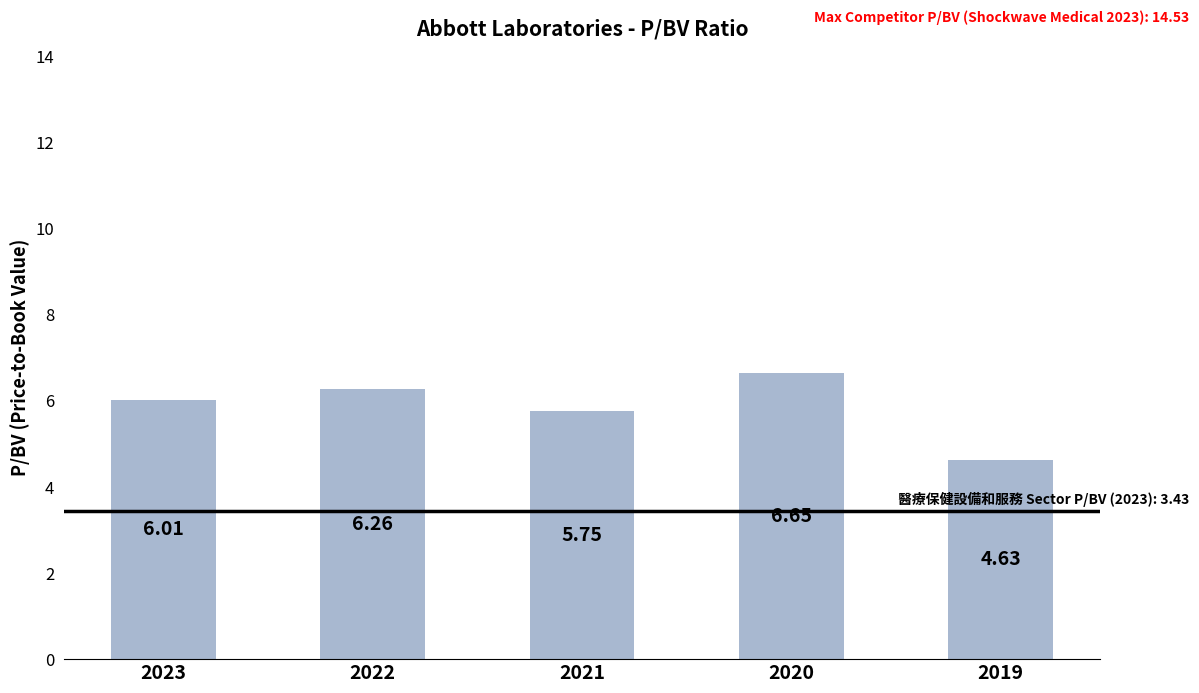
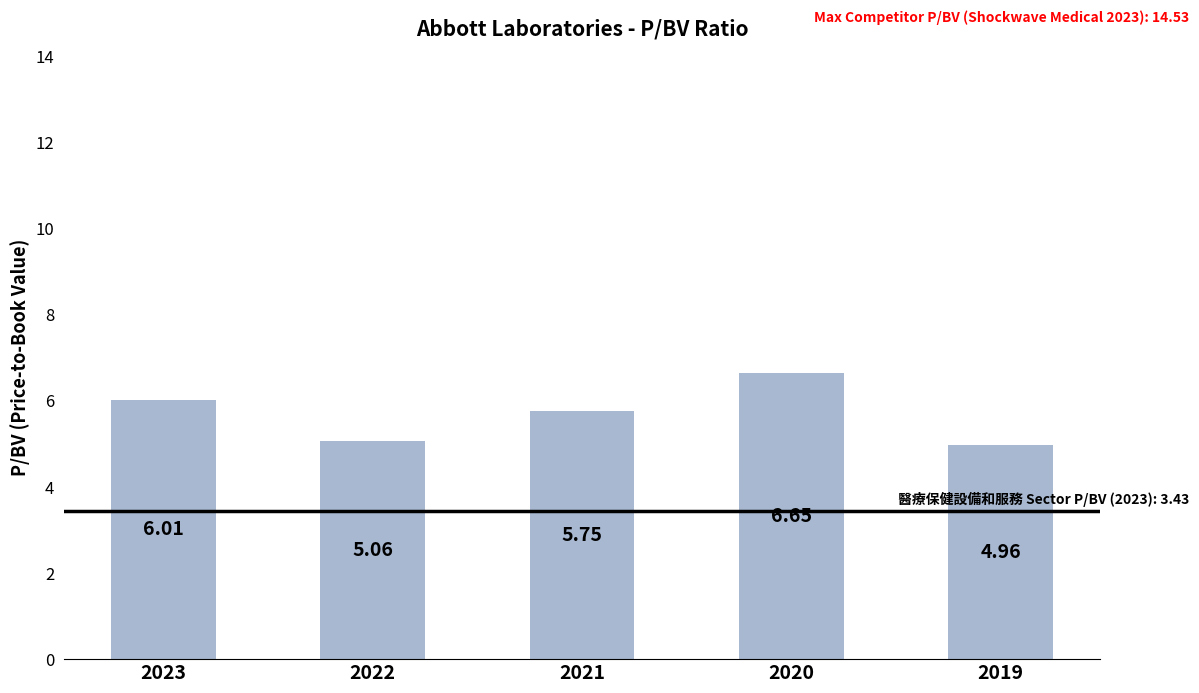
  {
    "2023": 6.01,
-   "2022": 6.26,
+   "2022": 5.06,
    "2021": 5.75,
    "2020": 6.65,
-   "2019": 4.63
+   "2019": 4.96
  }
